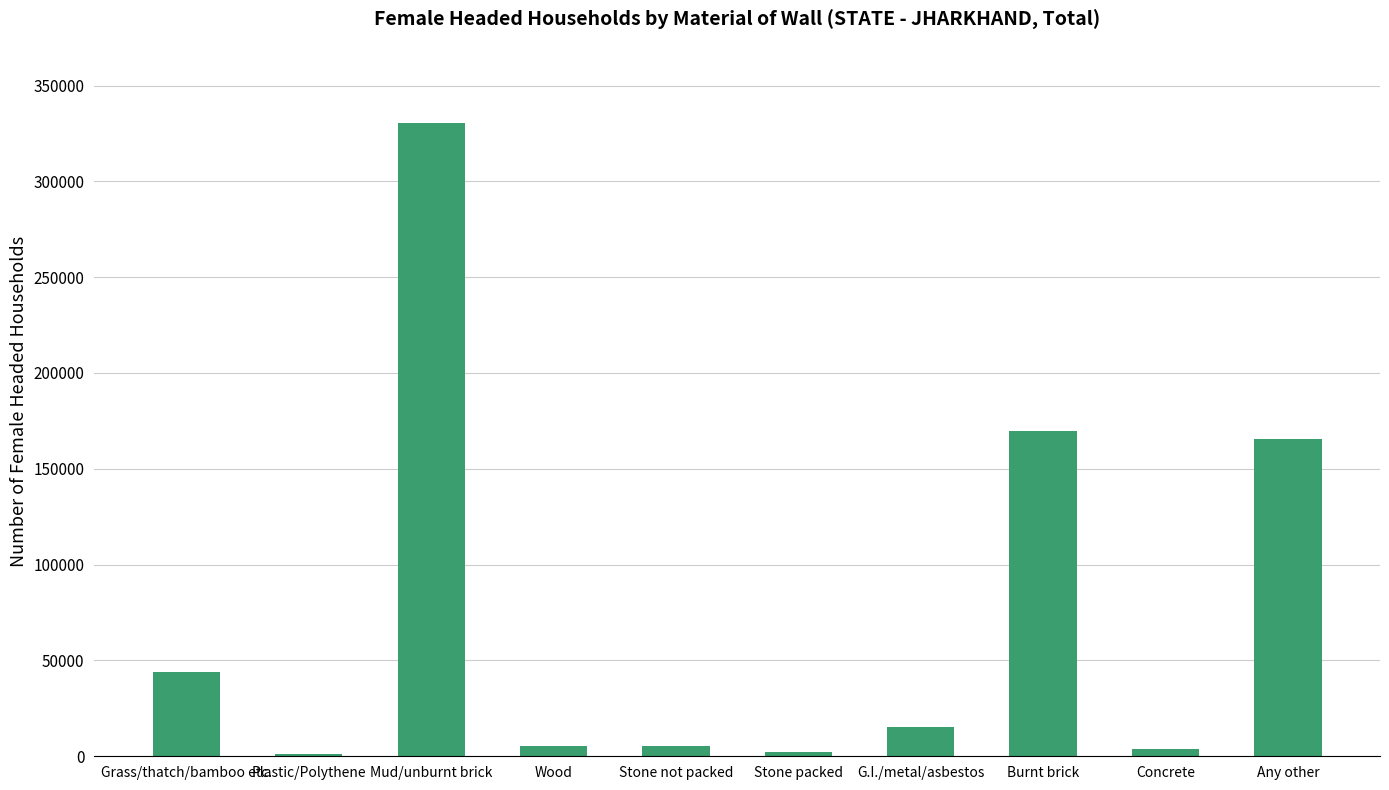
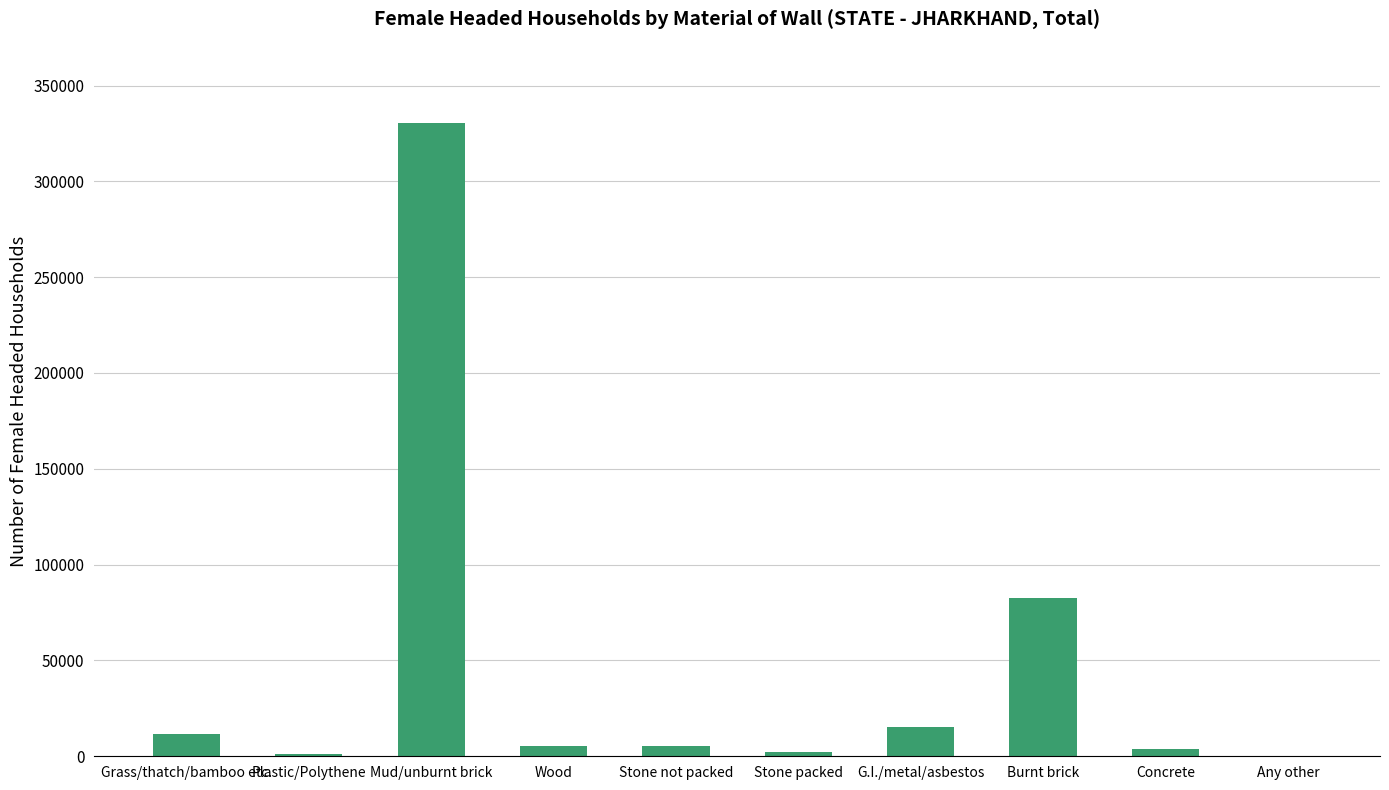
  {
-   "Grass/thatch/bamboo etc.": 44000,
+   "Grass/thatch/bamboo etc.": 12000,
    "Mud/unburnt brick": 331000,
    "Wood": 5000,
    "Stone not packed": 5000,
    "Stone packed": 2000,
    "G.I./metal/asbestos": 15000,
-   "Burnt brick": 170000,
+   "Burnt brick": 83000,
    "Concrete": 4000,
-   "Any other": 165000
+   "Any other": 0
  }
